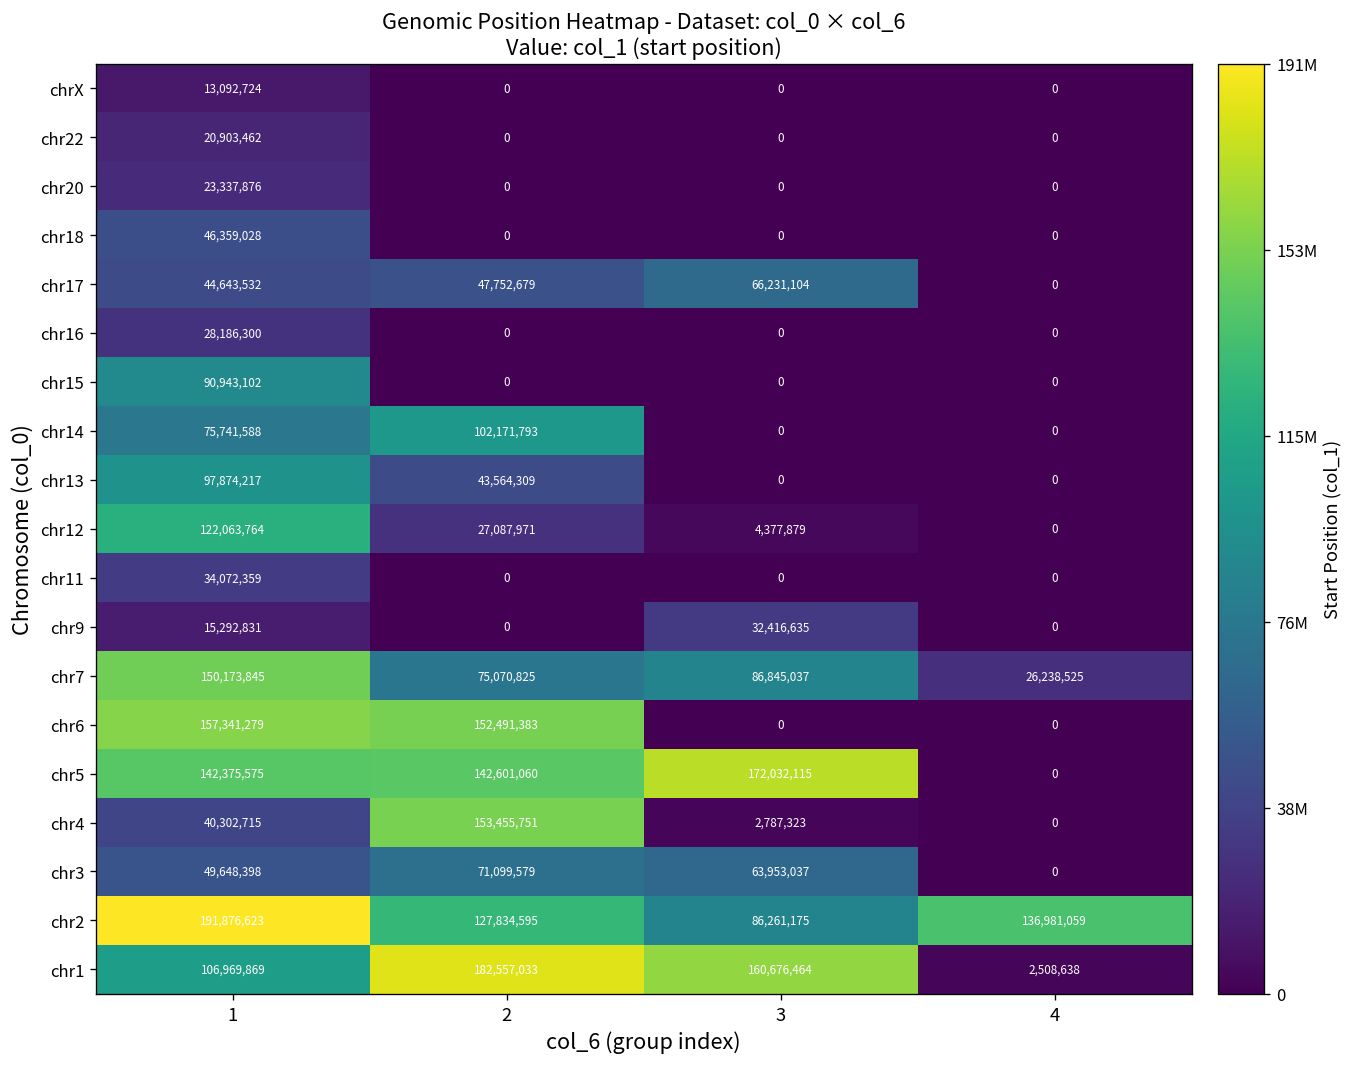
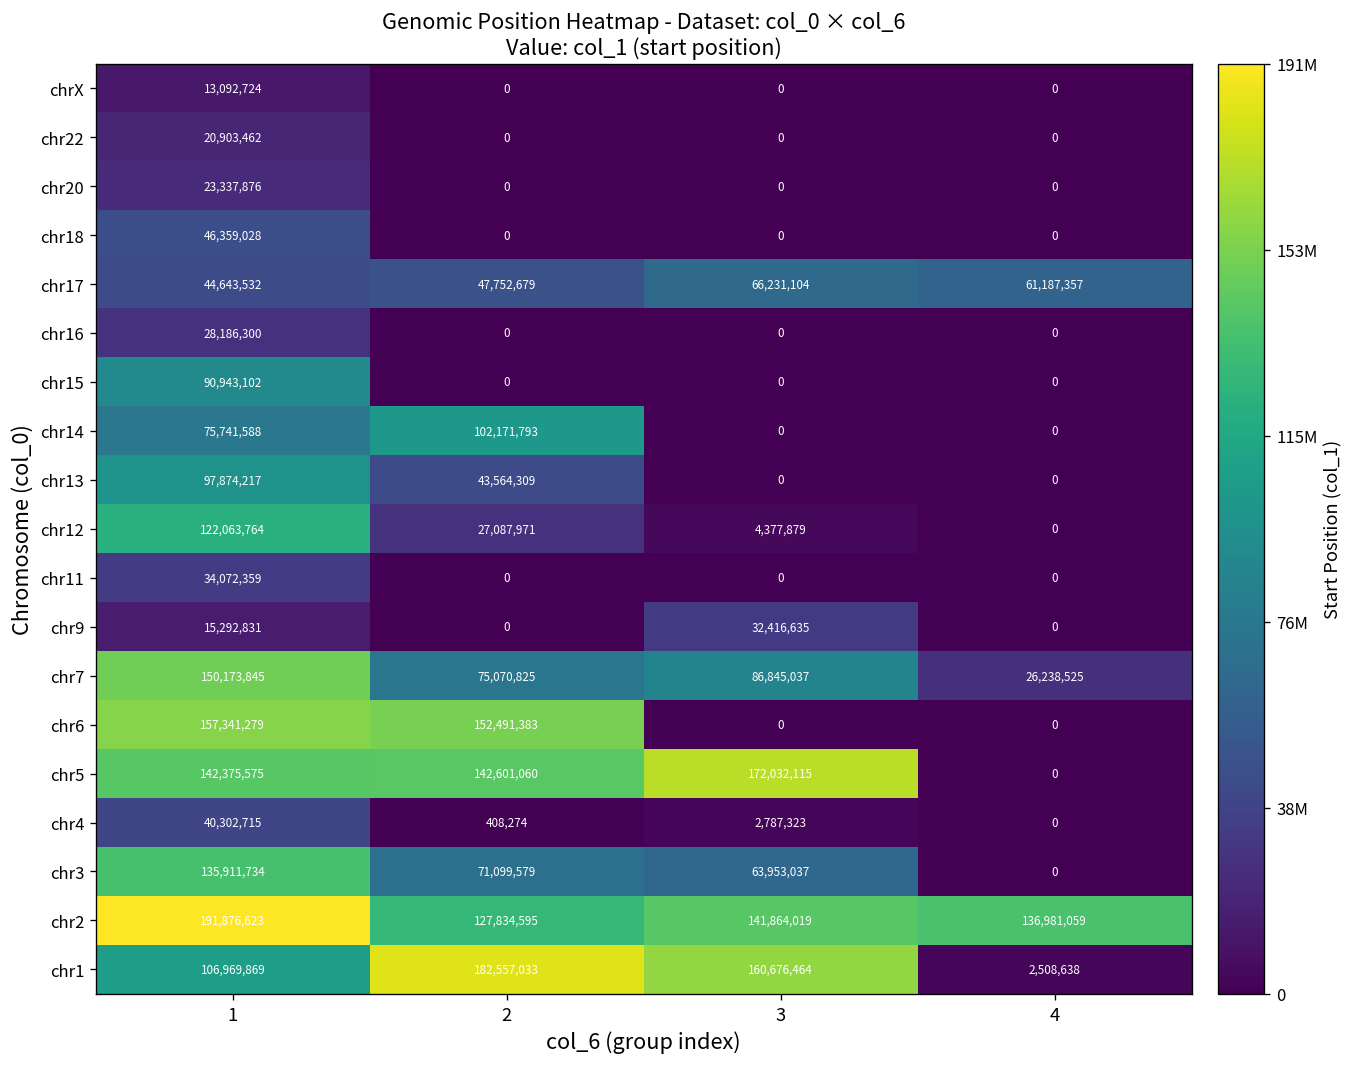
  {
    "chrX": {
      "1": "13,092,724",
      "2": "0",
      "3": "0",
      "4": "0"
    },
    "chr22": {
      "1": "20,903,462",
      "2": "0",
      "3": "0",
      "4": "0"
    },
    "chr20": {
      "1": "23,337,876",
      "2": "0",
      "3": "0",
      "4": "0"
    },
    "chr18": {
      "1": "46,359,028",
      "2": "0",
      "3": "0",
      "4": "0"
    },
    "chr17": {
      "1": "44,643,532",
      "2": "47,752,679",
      "3": "66,231,104",
-     "4": "0"
+     "4": "61,187,357"
    },
    "chr16": {
      "1": "28,186,300",
      "2": "0",
      "3": "0",
      "4": "0"
    },
    "chr15": {
      "1": "90,943,102",
      "2": "0",
      "3": "0",
      "4": "0"
    },
    "chr14": {
      "1": "75,741,588",
      "2": "102,171,793",
      "3": "0",
      "4": "0"
    },
    "chr13": {
      "1": "97,874,217",
      "2": "43,564,309",
      "3": "0",
      "4": "0"
    },
    "chr12": {
      "1": "122,063,764",
      "2": "27,087,971",
      "3": "4,377,879",
      "4": "0"
    },
    "chr11": {
      "1": "34,072,359",
      "2": "0",
      "3": "0",
      "4": "0"
    },
    "chr9": {
      "1": "15,292,831",
      "2": "0",
      "3": "32,416,635",
      "4": "0"
    },
    "chr7": {
      "1": "150,173,845",
      "2": "75,070,825",
      "3": "86,845,037",
      "4": "26,238,525"
    },
    "chr6": {
      "1": "157,341,279",
      "2": "152,491,383",
      "3": "0",
      "4": "0"
    },
    "chr5": {
      "1": "142,375,575",
      "2": "142,601,060",
      "3": "172,032,115",
      "4": "0"
    },
    "chr4": {
      "1": "40,302,715",
-     "2": "153,455,751",
+     "2": "408,274",
      "3": "2,787,323",
      "4": "0"
    },
    "chr3": {
-     "1": "49,648,398",
+     "1": "135,911,734",
      "2": "71,099,579",
      "3": "63,953,037",
      "4": "0"
    },
    "chr2": {
      "1": "191,876,623",
      "2": "127,834,595",
-     "3": "86,261,175",
+     "3": "141,864,019",
      "4": "136,981,059"
    },
    "chr1": {
      "1": "106,969,869",
      "2": "182,557,033",
      "3": "160,676,464",
      "4": "2,508,638"
    }
  }
